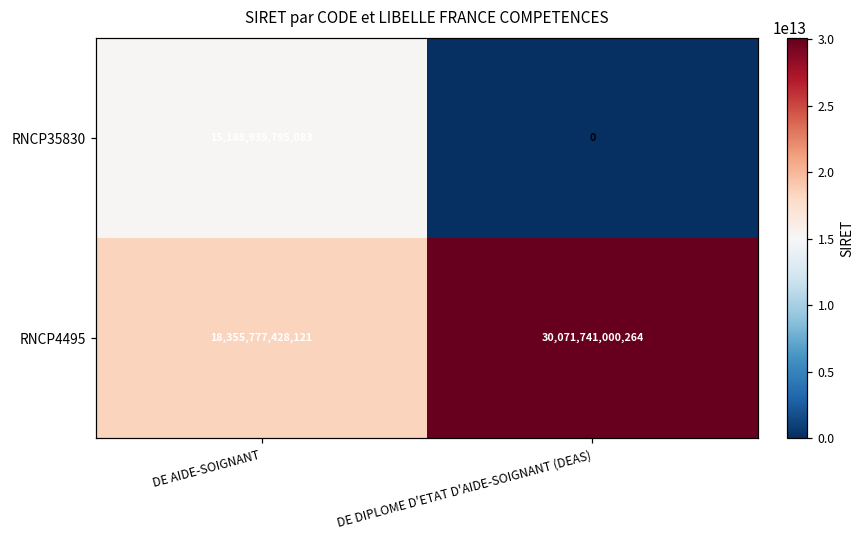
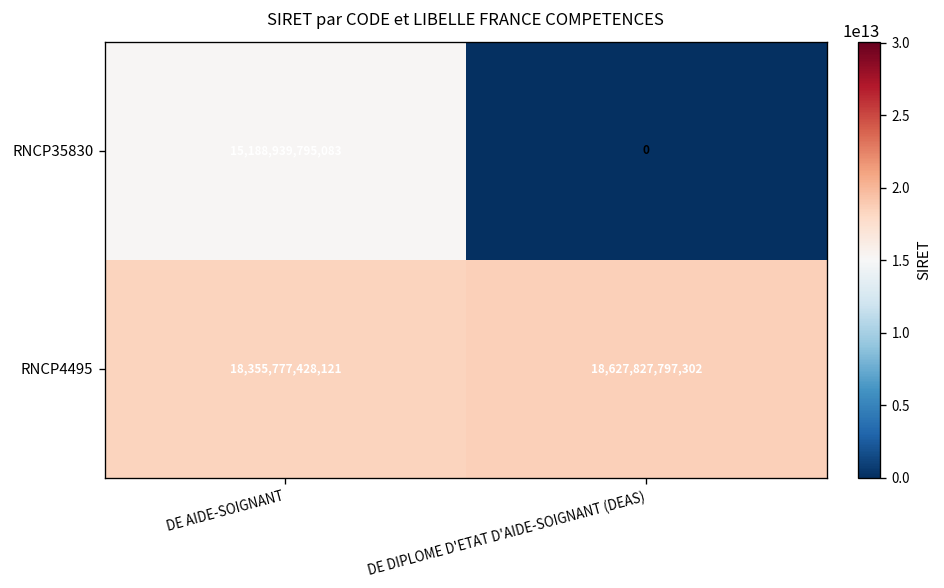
  {
    "RNCP35830": {
      "DE DIPLOME D'ETAT D'AIDE-SOIGNANT (DEAS)": "0"
    },
    "RNCP4495": {
      "DE AIDE-SOIGNANT": "18,355,777,428,121",
-     "DE DIPLOME D'ETAT D'AIDE-SOIGNANT (DEAS)": "30,071,741,000,264"
+     "DE DIPLOME D'ETAT D'AIDE-SOIGNANT (DEAS)": "18,627,827,797,302"
    }
  }
